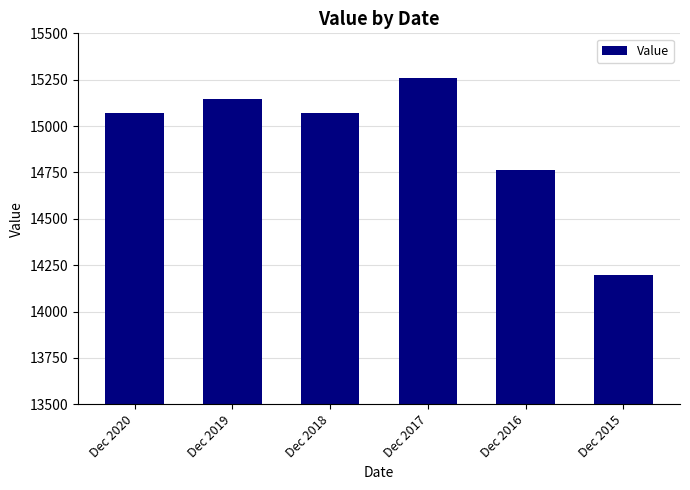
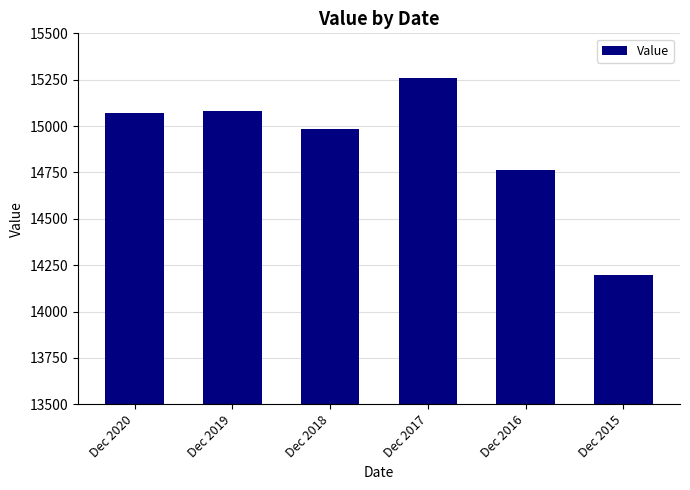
  {
    "Dec 2020": 15070,
-   "Dec 2019": 15140,
-   "Dec 2018": 15070,
+   "Dec 2019": 15080,
+   "Dec 2018": 14980,
    "Dec 2017": 15260,
    "Dec 2016": 14770,
    "Dec 2015": 14200
  }
